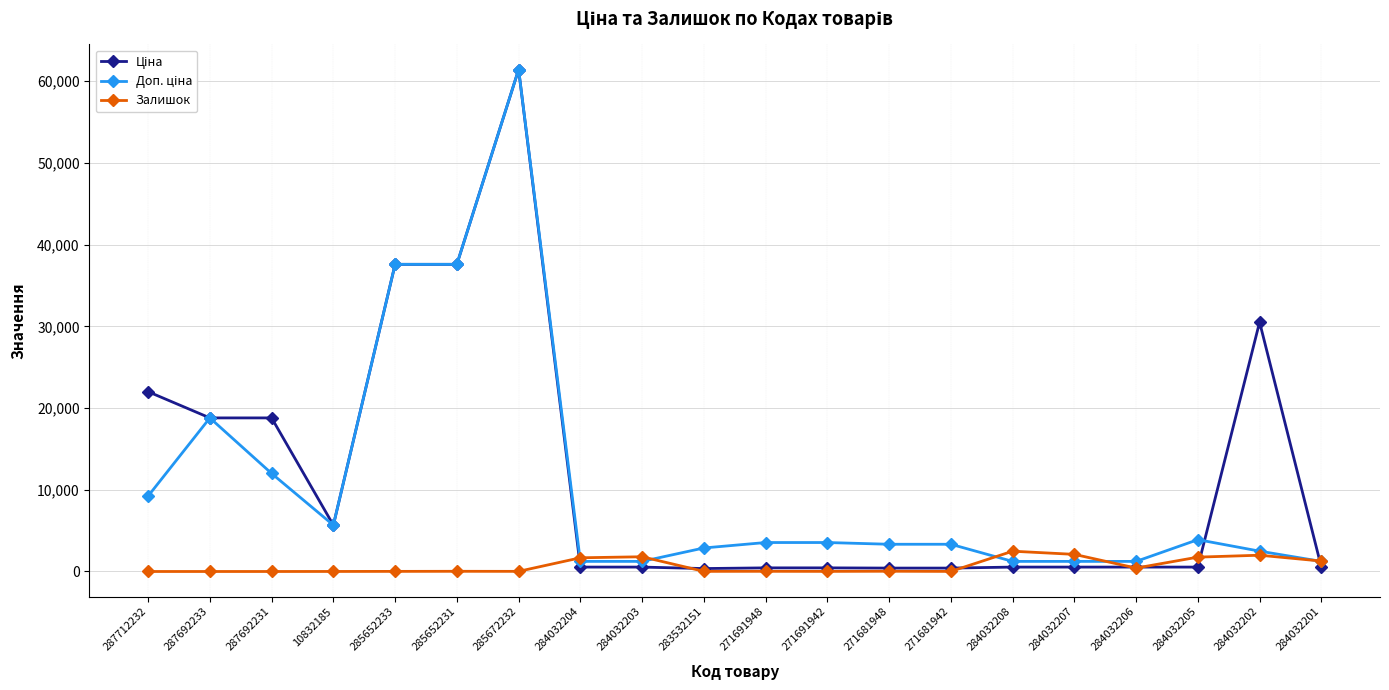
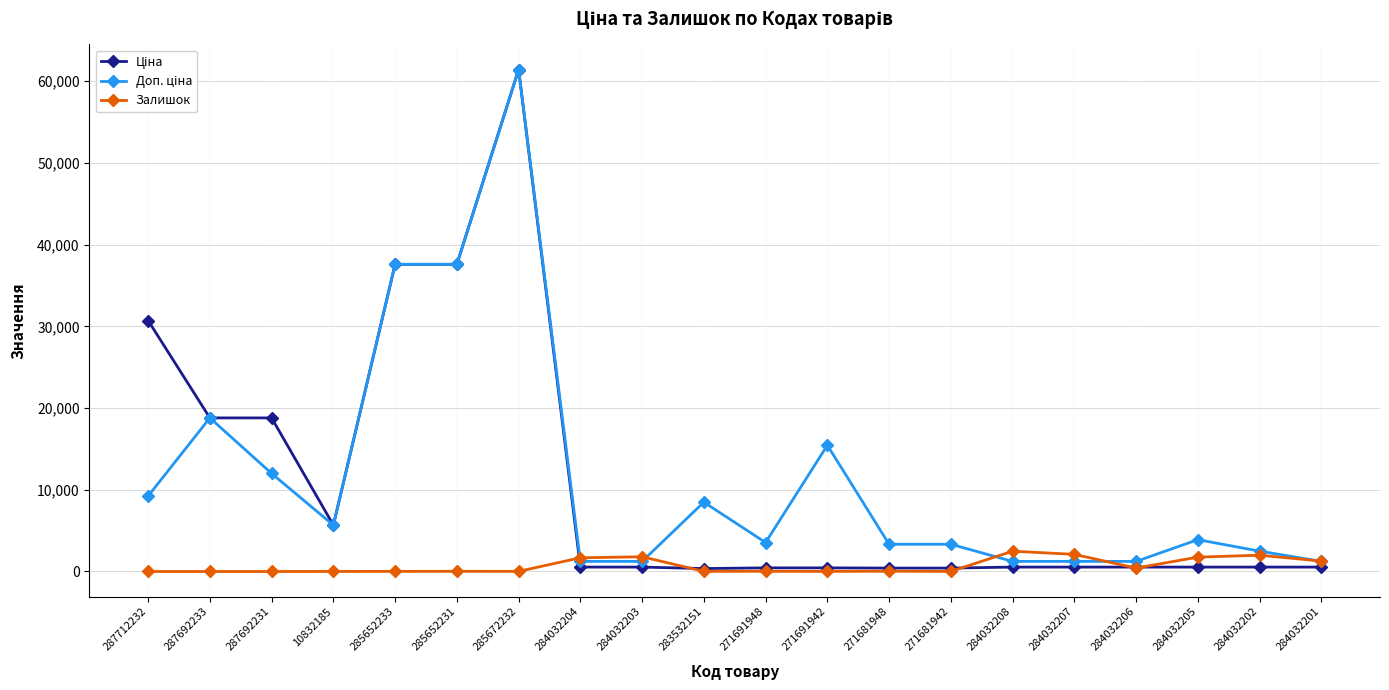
  {
    "Ціна": {
-     "287712232": "22,000",
+     "287712232": "31,000",
      "287692231": "19,000",
      "284032204": "1,000",
      "284032203": "1,000",
      "283532151": "0",
      "271691948": "0",
      "271691942": "0",
      "271681948": "0",
      "271681942": "0",
      "284032208": "1,000",
      "284032207": "1,000",
      "284032205": "1,000",
-     "284032202": "31,000",
+     "284032202": "1,000",
      "284032201": "1,000"
    },
    "Доп. ціна": {
      "287712232": "9,000",
      "287692231": "12,000",
      "284032204": "1,000",
      "284032203": "1,000",
-     "283532151": "3,000",
+     "283532151": "8,000",
      "271691948": "4,000",
-     "271691942": "4,000",
+     "271691942": "15,000",
      "271681948": "3,000",
      "271681942": "3,000",
      "284032208": "1,000",
      "284032207": "1,000",
      "284032206": "1,000",
      "284032205": "4,000",
      "284032202": "2,000"
    },
    "Залишок": {
      "287712232": "0",
      "287692233": "0",
      "287692231": "0",
      "10832185": "0",
      "285652233": "0",
      "285652231": "0",
      "285672232": "0",
      "284032204": "2,000",
      "284032203": "2,000",
      "283532151": "0",
      "271691948": "0",
      "271691942": "0",
      "271681948": "0",
      "271681942": "0",
      "284032208": "2,000",
      "284032207": "2,000",
      "284032205": "2,000",
      "284032202": "2,000"
    }
  }
